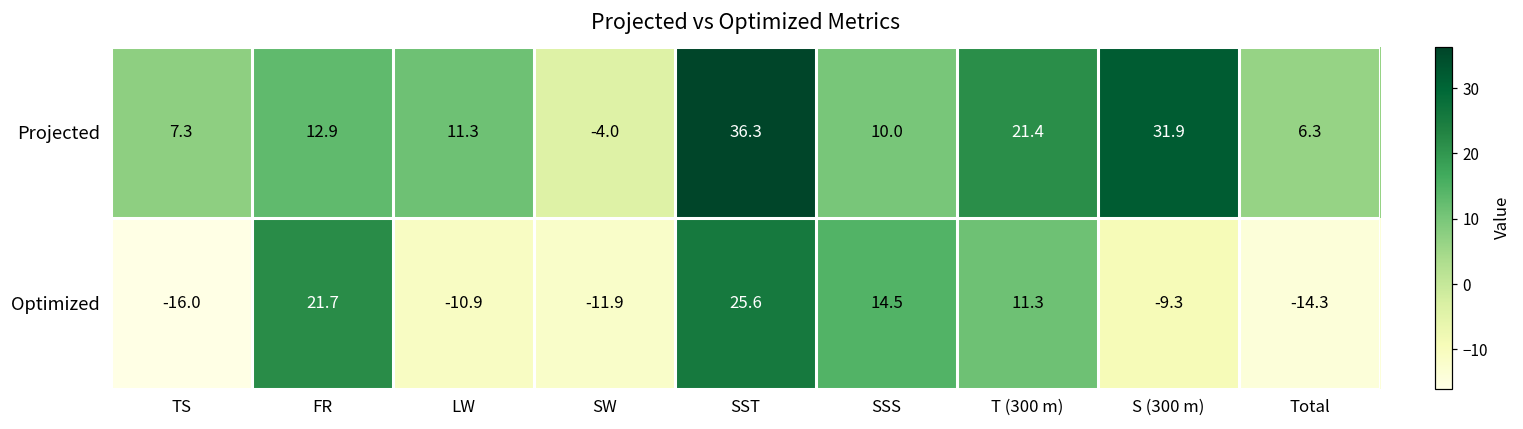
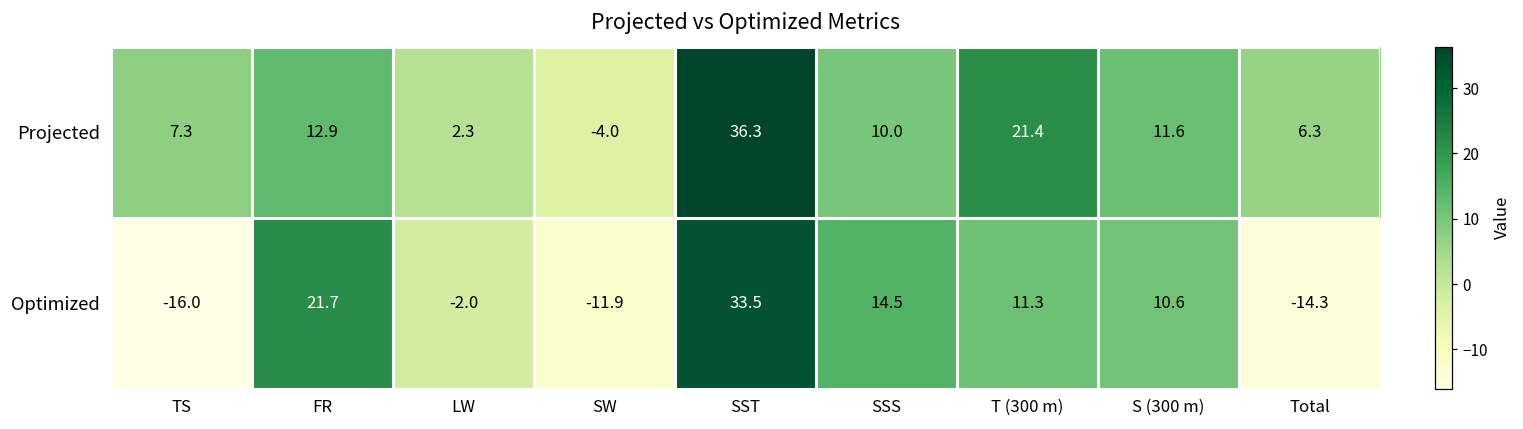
  {
    "Projected": {
      "TS": 7.3,
      "FR": 12.9,
-     "LW": 11.3,
+     "LW": 2.3,
      "SW": -4.0,
      "SST": 36.3,
      "SSS": 10.0,
      "T (300 m)": 21.4,
-     "S (300 m)": 31.9,
+     "S (300 m)": 11.6,
      "Total": 6.3
    },
    "Optimized": {
      "TS": -16.0,
      "FR": 21.7,
-     "LW": -10.9,
+     "LW": -2.0,
      "SW": -11.9,
-     "SST": 25.6,
+     "SST": 33.5,
      "SSS": 14.5,
      "T (300 m)": 11.3,
-     "S (300 m)": -9.3,
+     "S (300 m)": 10.6,
      "Total": -14.3
    }
  }
